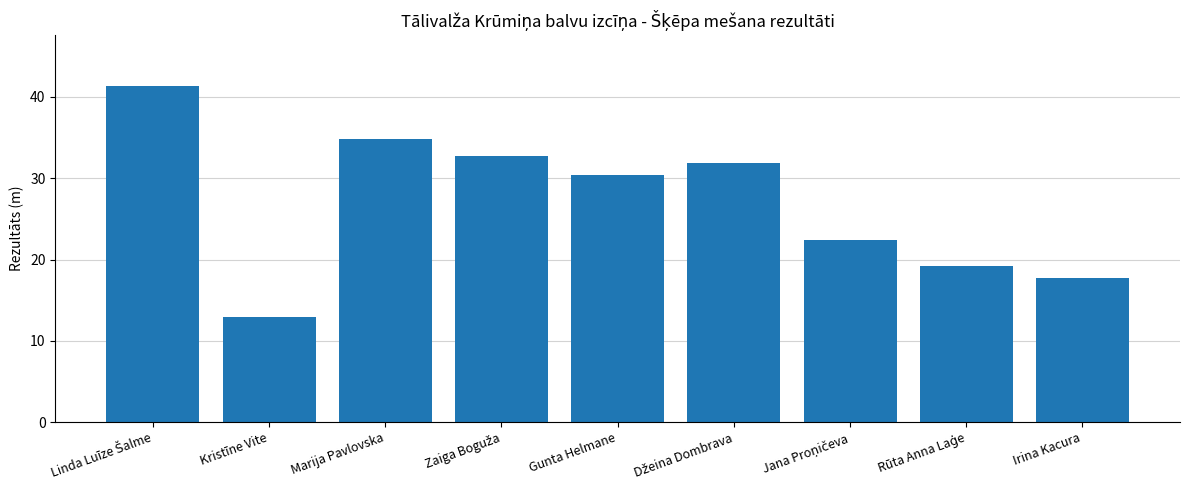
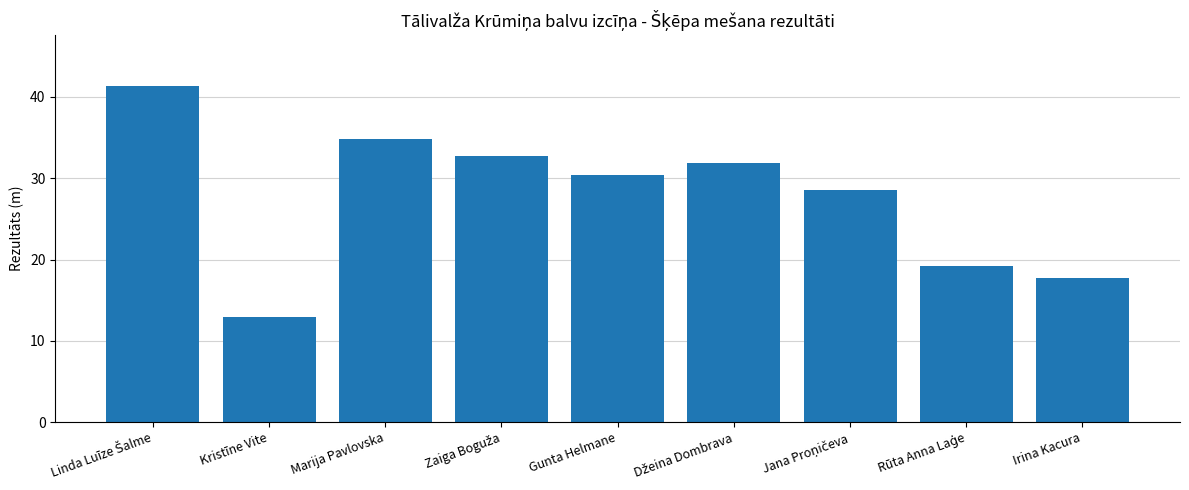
  {
    "Linda Luīze Šalme": 41,
    "Kristīne Vite": 13,
    "Marija Pavlovska": 35,
    "Zaiga Boguža": 33,
    "Gunta Helmane": 30,
    "Džeina Dombrava": 32,
-   "Jana Proņičeva": 22,
+   "Jana Proņičeva": 29,
    "Rūta Anna Laģe": 19,
    "Irina Kacura": 18
  }
